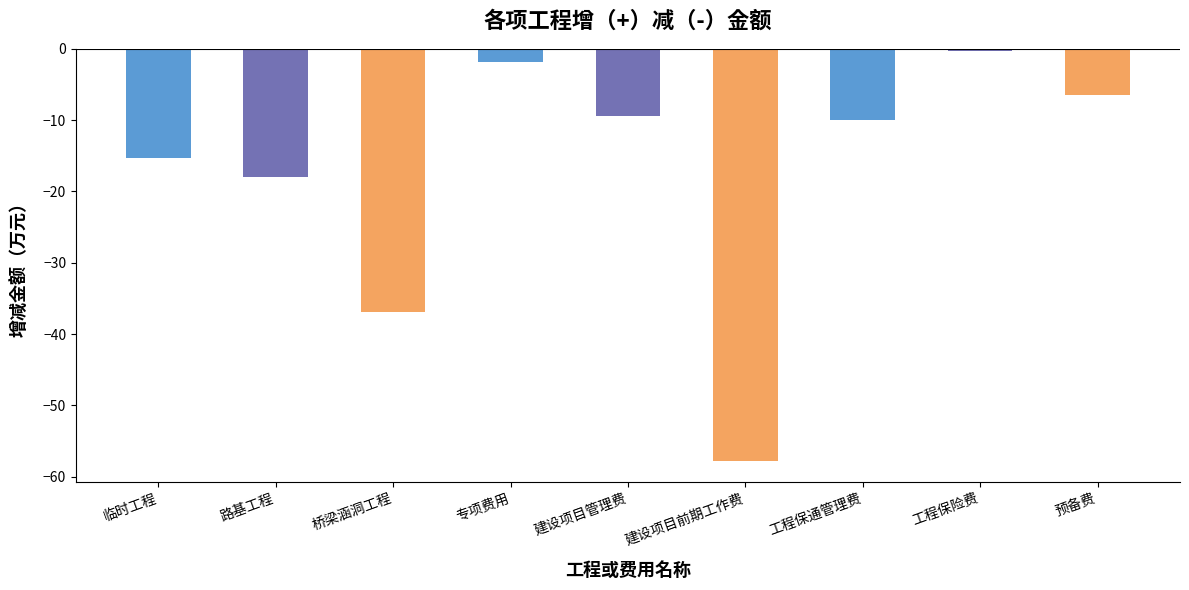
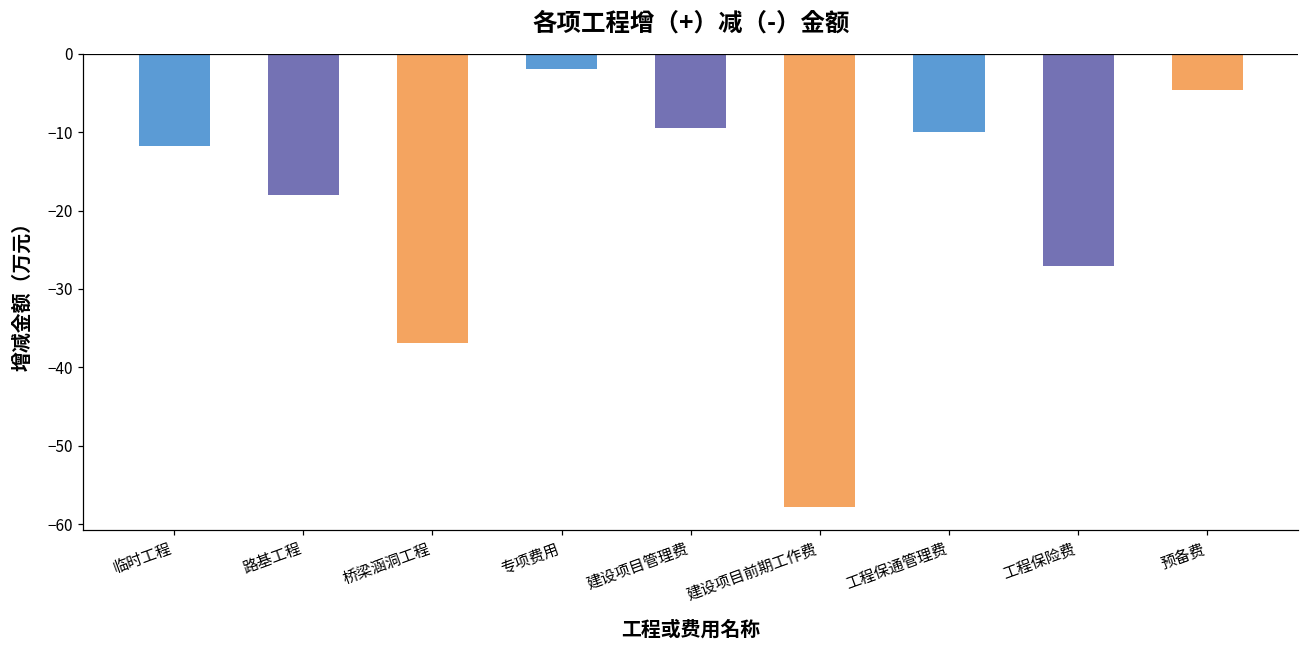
  {
-   "临时工程": -15,
+   "临时工程": -12,
    "路基工程": -18,
    "桥梁涵洞工程": -37,
    "专项费用": -2,
    "建设项目管理费": -9,
    "建设项目前期工作费": -58,
    "工程保通管理费": -10,
-   "工程保险费": 0,
-   "预备费": -6
+   "工程保险费": -27,
+   "预备费": -5
  }
